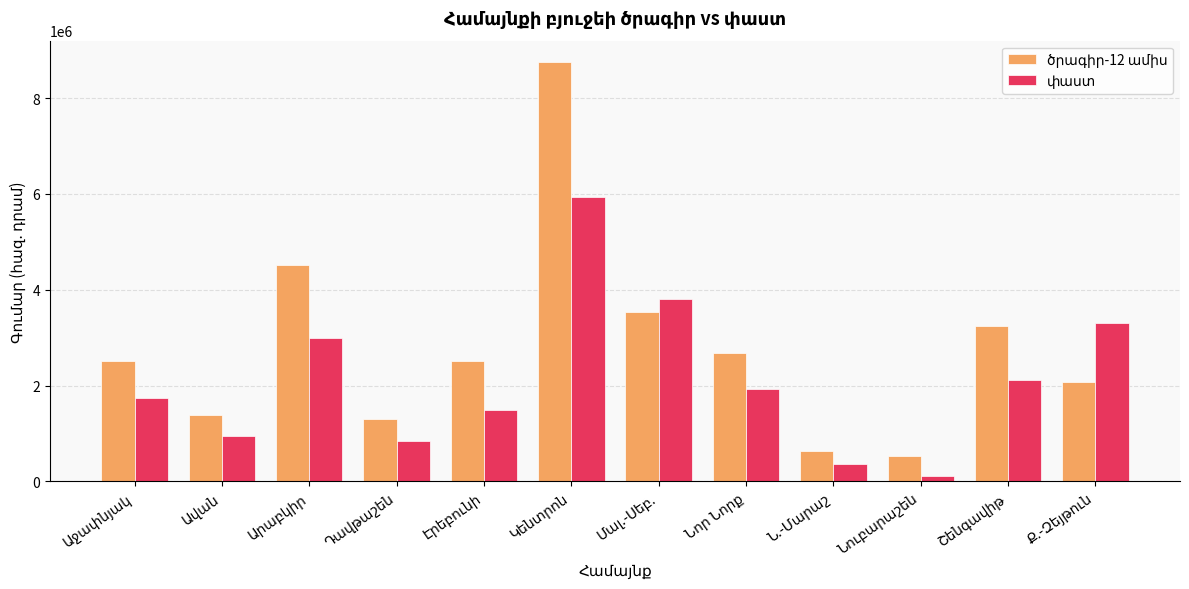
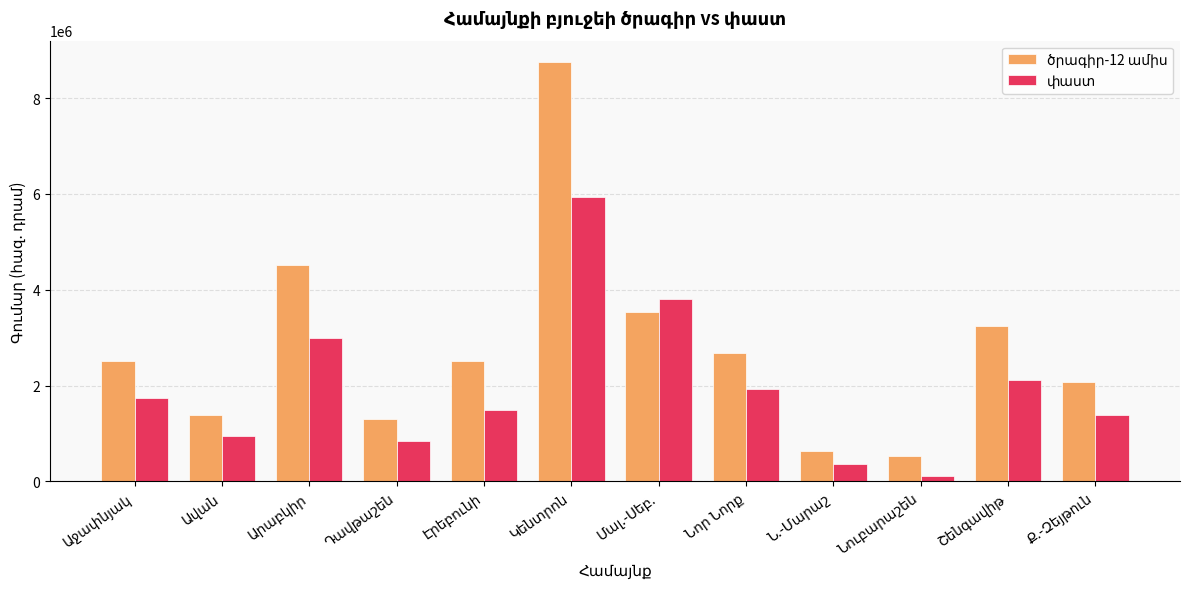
  {
    "ծրագիր-12 ամիս": {
      "Աջափնյակ": 2500000,
      "Ավան": 1400000,
      "Արաբկիր": 4500000,
      "Դավթաշեն": 1300000,
      "Էրեբունի": 2500000,
      "Կենտրոն": 8800000,
      "Մալ.-Սեբ.": 3500000,
      "Նոր Նորք": 2700000,
      "Ն.-Մարաշ": 600000,
      "Նուբարաշեն": 500000,
      "Շենգավիթ": 3300000,
      "Ք.-Զեյթուն": 2100000
    },
    "փաստ": {
      "Աջափնյակ": 1700000,
      "Ավան": 1000000,
      "Արաբկիր": 3000000,
      "Դավթաշեն": 800000,
      "Էրեբունի": 1500000,
      "Կենտրոն": 5900000,
      "Մալ.-Սեբ.": 3800000,
      "Նոր Նորք": 1900000,
      "Ն.-Մարաշ": 400000,
      "Նուբարաշեն": 100000,
      "Շենգավիթ": 2100000,
-     "Ք.-Զեյթուն": 3300000
+     "Ք.-Զեյթուն": 1400000
    }
  }
